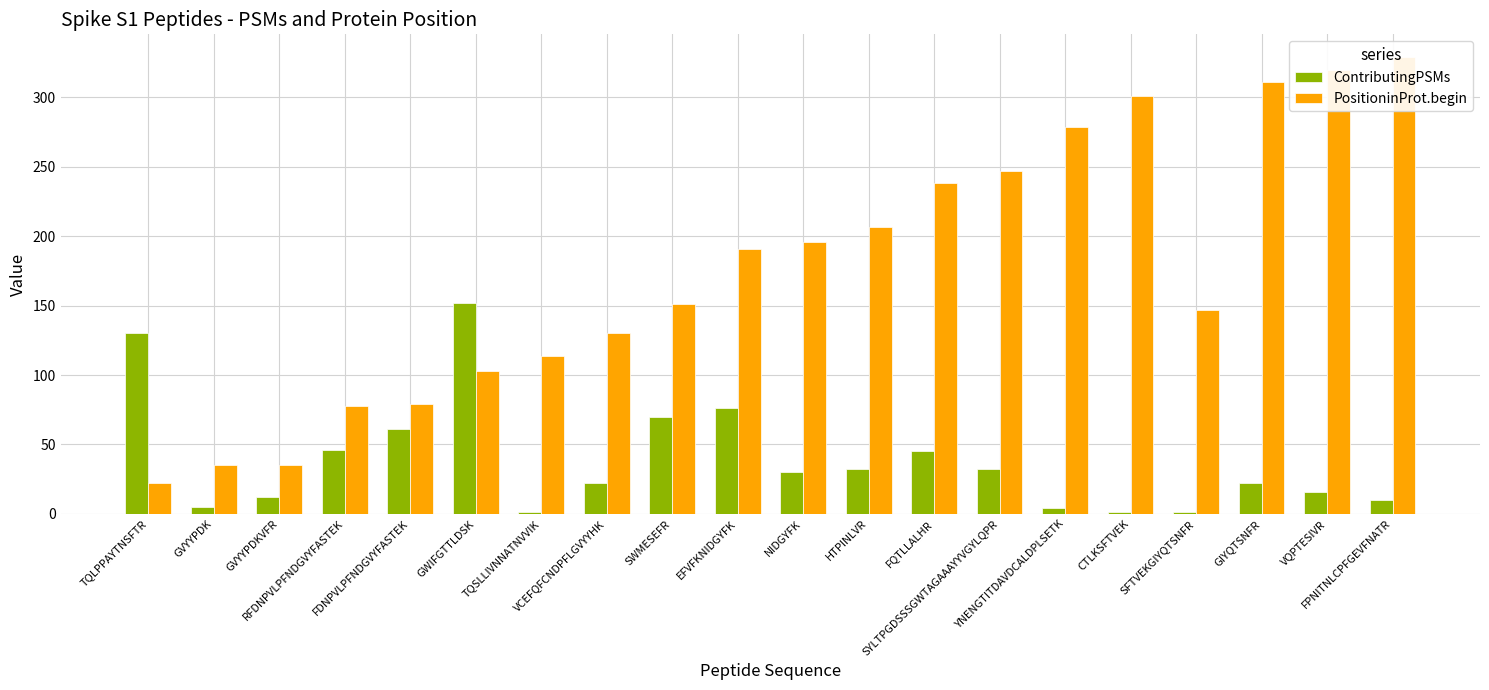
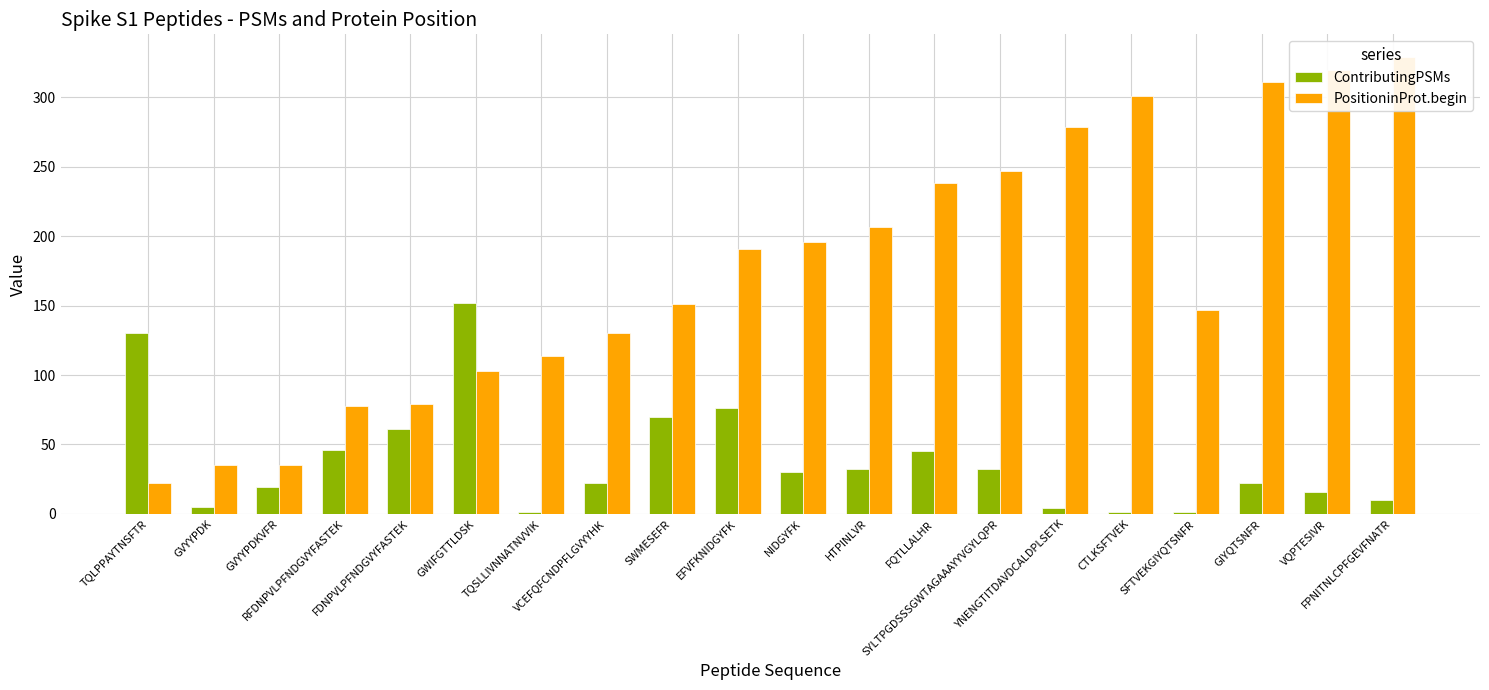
  {
    "ContributingPSMs": {
      "TQLPPAYTNSFTR": 130,
      "GVYYPDK": 5,
-     "GVYYPDKVFR": 12,
+     "GVYYPDKVFR": 19,
      "RFDNPVLPFNDGVYFASTEK": 46,
      "FDNPVLPFNDGVYFASTEK": 61,
      "GWIFGTTLDSK": 152,
      "VCEFQFCNDPFLGVYYHK": 22,
      "SWMESEFR": 70,
      "EFVFKNIDGYFK": 76,
      "NIDGYFK": 30,
      "HTPINLVR": 32,
      "FQTLLALHR": 45,
      "SYLTPGDSSSGWTAGAAAYYVGYLQPR": 32,
      "YNENGTITDAVDCALDPLSETK": 4,
      "GIYQTSNFR": 22,
      "VQPTESIVR": 16,
      "FPNITNLCPFGEVFNATR": 10
    },
    "PositioninProt.begin": {
      "TQLPPAYTNSFTR": 22,
      "GVYYPDK": 35,
      "GVYYPDKVFR": 35,
      "RFDNPVLPFNDGVYFASTEK": 78,
      "FDNPVLPFNDGVYFASTEK": 79,
      "GWIFGTTLDSK": 103,
      "TQSLLIVNNATNVVIK": 114,
      "VCEFQFCNDPFLGVYYHK": 130,
      "SWMESEFR": 151,
      "EFVFKNIDGYFK": 191,
      "NIDGYFK": 196,
      "HTPINLVR": 207,
      "FQTLLALHR": 238,
      "SYLTPGDSSSGWTAGAAAYYVGYLQPR": 247,
      "YNENGTITDAVDCALDPLSETK": 279,
      "CTLKSFTVEK": 301,
      "SFTVEKGIYQTSNFR": 147,
      "GIYQTSNFR": 311
    }
  }
